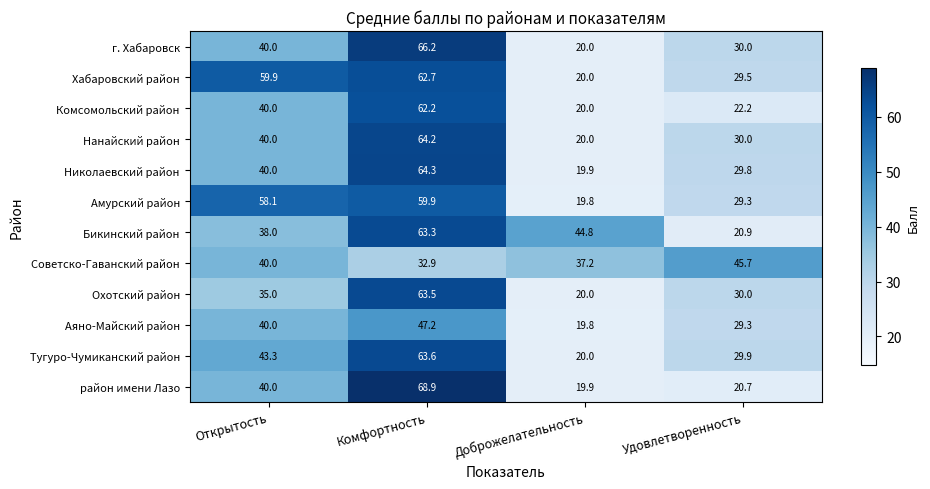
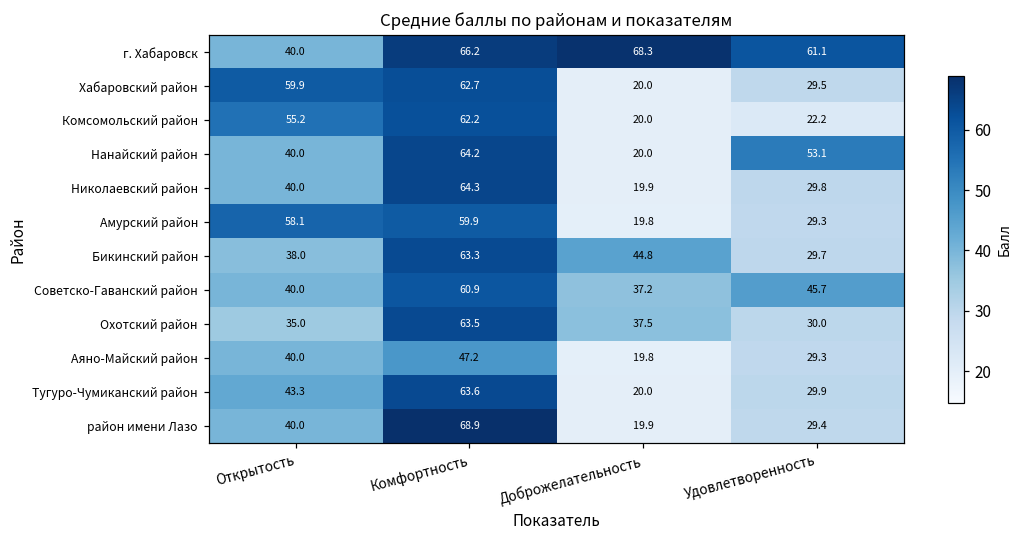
  {
    "г. Хабаровск": {
      "Открытость": 40.0,
      "Комфортность": 66.2,
-     "Доброжелательность": 20.0,
-     "Удовлетворенность": 30.0
+     "Доброжелательность": 68.3,
+     "Удовлетворенность": 61.1
    },
    "Хабаровский район": {
      "Открытость": 59.9,
      "Комфортность": 62.7,
      "Доброжелательность": 20.0,
      "Удовлетворенность": 29.5
    },
    "Комсомольский район": {
-     "Открытость": 40.0,
+     "Открытость": 55.2,
      "Комфортность": 62.2,
      "Доброжелательность": 20.0,
      "Удовлетворенность": 22.2
    },
    "Нанайский район": {
      "Открытость": 40.0,
      "Комфортность": 64.2,
      "Доброжелательность": 20.0,
-     "Удовлетворенность": 30.0
+     "Удовлетворенность": 53.1
    },
    "Николаевский район": {
      "Открытость": 40.0,
      "Комфортность": 64.3,
      "Доброжелательность": 19.9,
      "Удовлетворенность": 29.8
    },
    "Амурский район": {
      "Открытость": 58.1,
      "Комфортность": 59.9,
      "Доброжелательность": 19.8,
      "Удовлетворенность": 29.3
    },
    "Бикинский район": {
      "Открытость": 38.0,
      "Комфортность": 63.3,
      "Доброжелательность": 44.8,
-     "Удовлетворенность": 20.9
+     "Удовлетворенность": 29.7
    },
    "Советско-Гаванский район": {
      "Открытость": 40.0,
-     "Комфортность": 32.9,
+     "Комфортность": 60.9,
      "Доброжелательность": 37.2,
      "Удовлетворенность": 45.7
    },
    "Охотский район": {
      "Открытость": 35.0,
      "Комфортность": 63.5,
-     "Доброжелательность": 20.0,
+     "Доброжелательность": 37.5,
      "Удовлетворенность": 30.0
    },
    "Аяно-Майский район": {
      "Открытость": 40.0,
      "Комфортность": 47.2,
      "Доброжелательность": 19.8,
      "Удовлетворенность": 29.3
    },
    "Тугуро-Чумиканский район": {
      "Открытость": 43.3,
      "Комфортность": 63.6,
      "Доброжелательность": 20.0,
      "Удовлетворенность": 29.9
    },
    "район имени Лазо": {
      "Открытость": 40.0,
      "Комфортность": 68.9,
      "Доброжелательность": 19.9,
-     "Удовлетворенность": 20.7
+     "Удовлетворенность": 29.4
    }
  }
